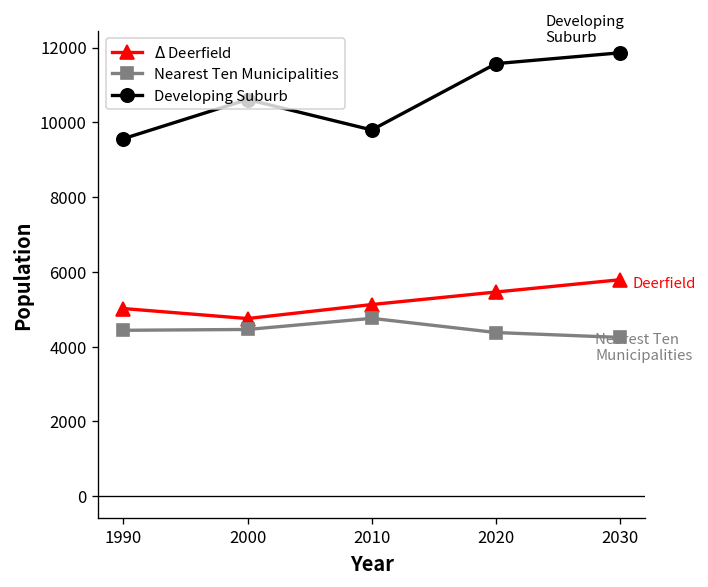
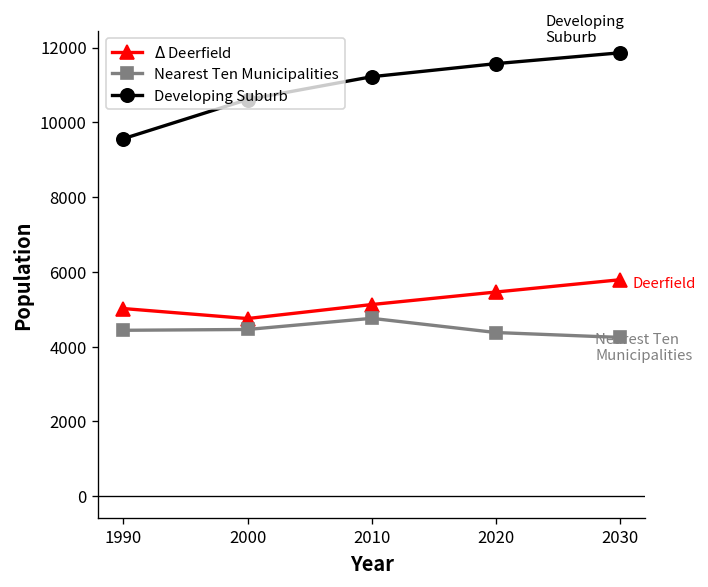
  {
    "Nearest Ten Municipalities": {
      "1990": 4400,
      "2000": 4500,
      "2010": 4800,
      "2020": 4400,
      "2030": 4200
    },
    "Developing Suburb": {
      "1990": 9600,
-     "2010": 9800,
+     "2010": 11200,
      "2020": 11600,
      "2030": 11900
    }
  }
